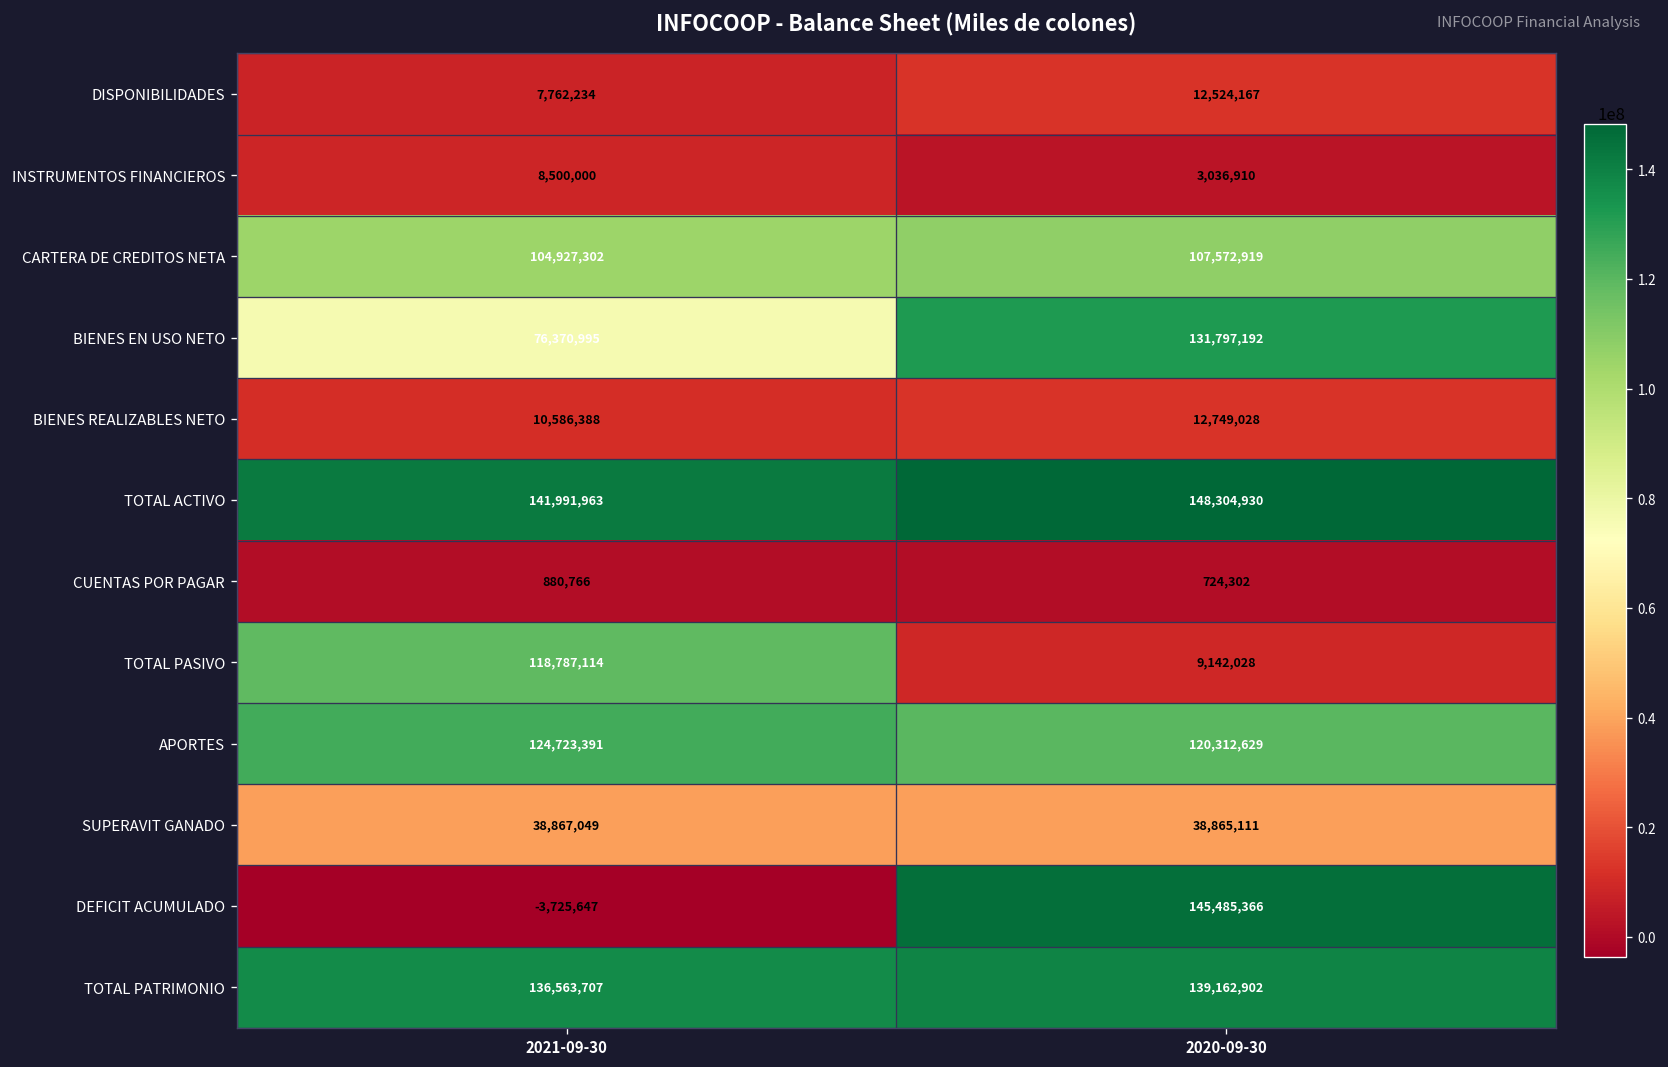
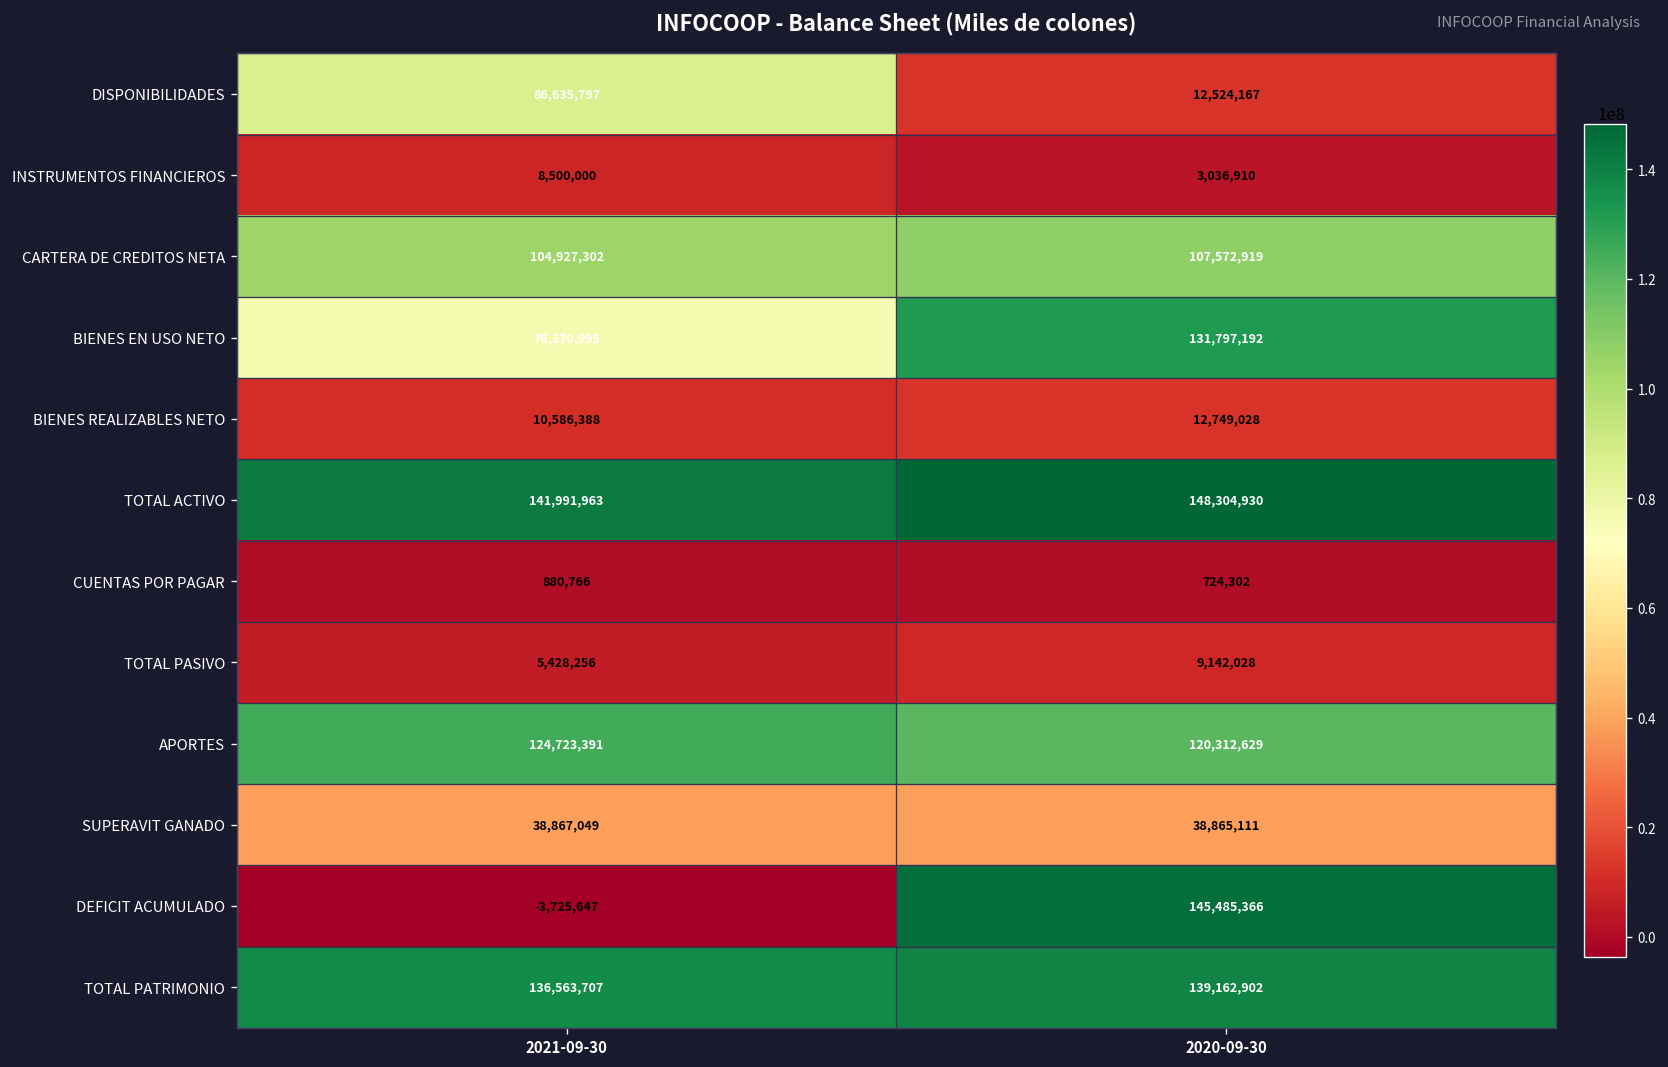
  {
    "DISPONIBILIDADES": {
-     "2021-09-30": "7,762,234",
+     "2021-09-30": "86,635,797",
      "2020-09-30": "12,524,167"
    },
    "INSTRUMENTOS FINANCIEROS": {
      "2021-09-30": "8,500,000",
      "2020-09-30": "3,036,910"
    },
    "CARTERA DE CREDITOS NETA": {
      "2021-09-30": "104,927,302",
      "2020-09-30": "107,572,919"
    },
    "BIENES EN USO NETO": {
      "2021-09-30": "76,370,995",
      "2020-09-30": "131,797,192"
    },
    "BIENES REALIZABLES NETO": {
      "2021-09-30": "10,586,388",
      "2020-09-30": "12,749,028"
    },
    "TOTAL ACTIVO": {
      "2021-09-30": "141,991,963",
      "2020-09-30": "148,304,930"
    },
    "CUENTAS POR PAGAR": {
      "2021-09-30": "880,766",
      "2020-09-30": "724,302"
    },
    "TOTAL PASIVO": {
-     "2021-09-30": "118,787,114",
+     "2021-09-30": "5,428,256",
      "2020-09-30": "9,142,028"
    },
    "APORTES": {
      "2021-09-30": "124,723,391",
      "2020-09-30": "120,312,629"
    },
    "SUPERAVIT GANADO": {
      "2021-09-30": "38,867,049",
      "2020-09-30": "38,865,111"
    },
    "DEFICIT ACUMULADO": {
      "2021-09-30": "-3,725,647",
      "2020-09-30": "145,485,366"
    },
    "TOTAL PATRIMONIO": {
      "2021-09-30": "136,563,707",
      "2020-09-30": "139,162,902"
    }
  }
